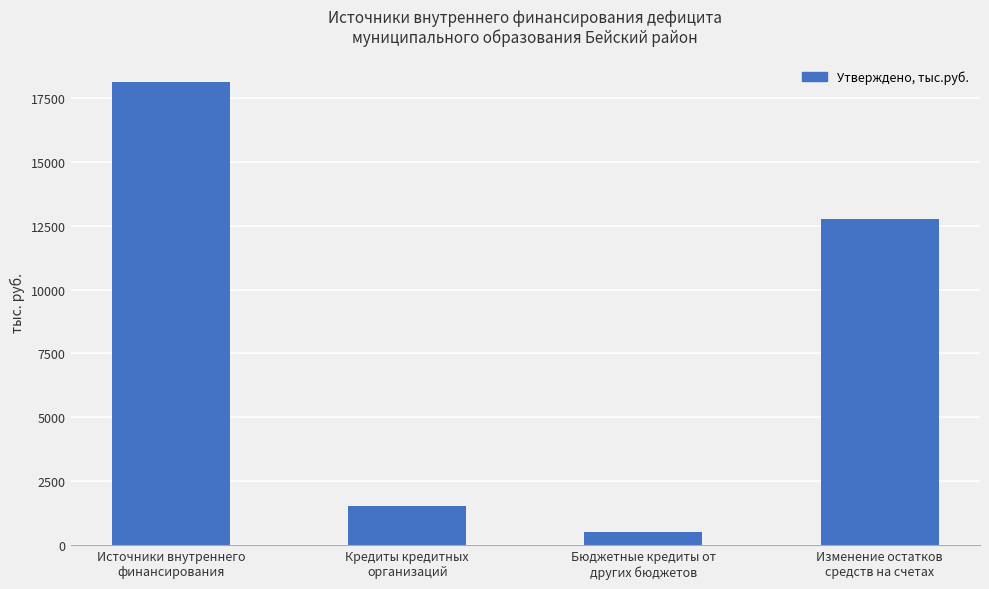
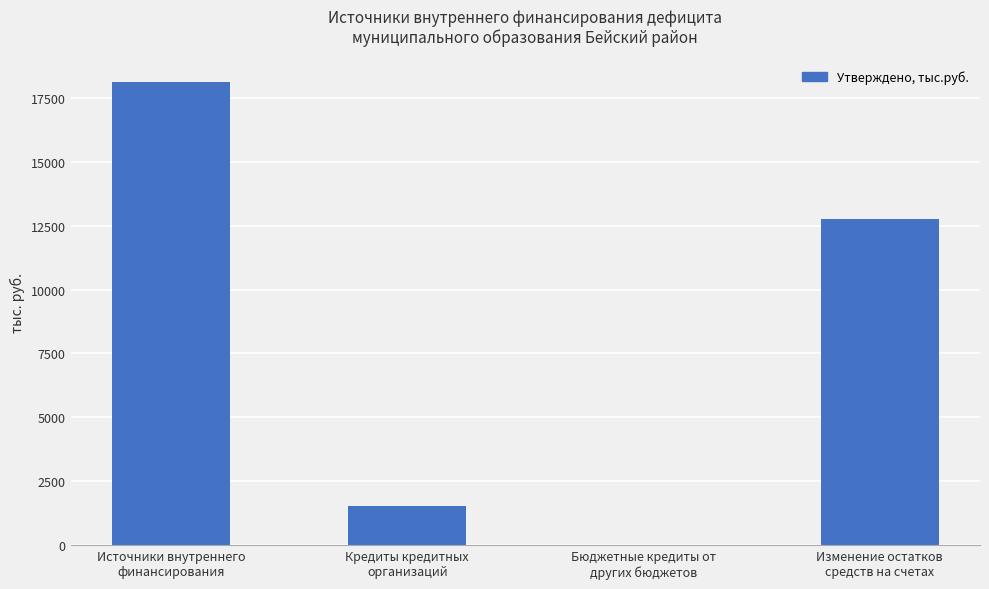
  {
    "Источники внутреннего финансирования": 18100,
    "Кредиты кредитных организаций": 1600,
-   "Бюджетные кредиты от других бюджетов": 500,
+   "Бюджетные кредиты от других бюджетов": 0,
    "Изменение остатков средств на счетах": 12700
  }
